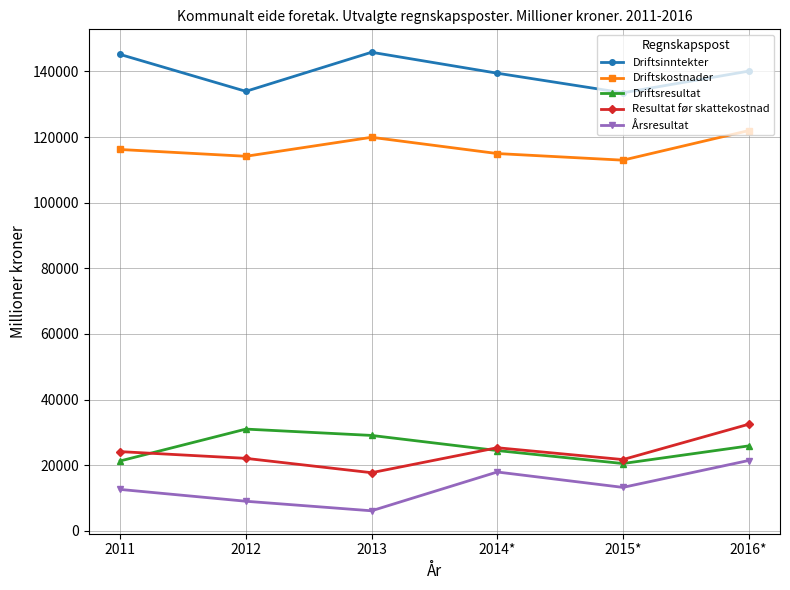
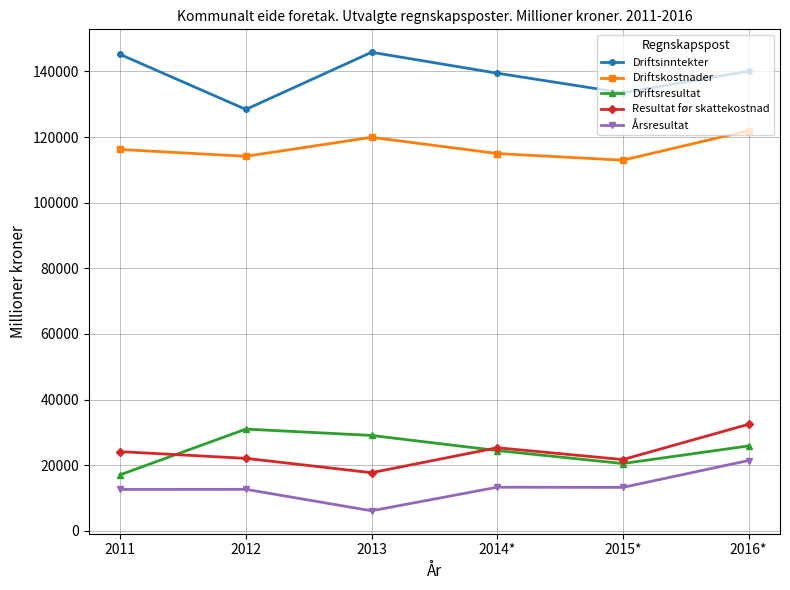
  {
    "Driftsinntekter": {
      "2011": 145000,
-     "2012": 134000,
+     "2012": 128000,
      "2013": 146000,
      "2014*": 139000
    },
    "Driftskostnader": {
      "2011": 116000,
      "2012": 114000,
      "2013": 120000,
      "2014*": 115000,
      "2015*": 113000
    },
    "Driftsresultat": {
-     "2011": 21000,
+     "2011": 17000,
      "2012": 31000,
      "2013": 29000,
      "2014*": 24000,
      "2015*": 21000,
      "2016*": 26000
    },
    "Resultat før skattekostnad": {
      "2011": 24000,
      "2012": 22000,
      "2013": 18000,
      "2014*": 25000,
      "2015*": 22000,
      "2016*": 32000
    },
    "Årsresultat": {
      "2011": 13000,
-     "2012": 9000,
+     "2012": 13000,
      "2013": 6000,
-     "2014*": 18000,
+     "2014*": 13000,
      "2015*": 13000,
      "2016*": 21000
    }
  }
